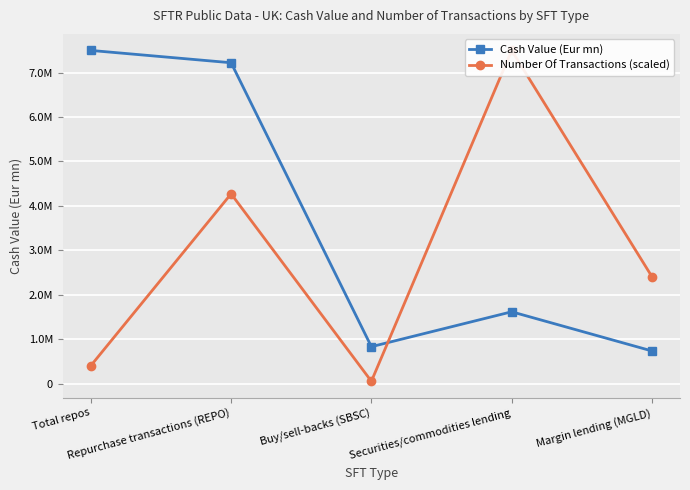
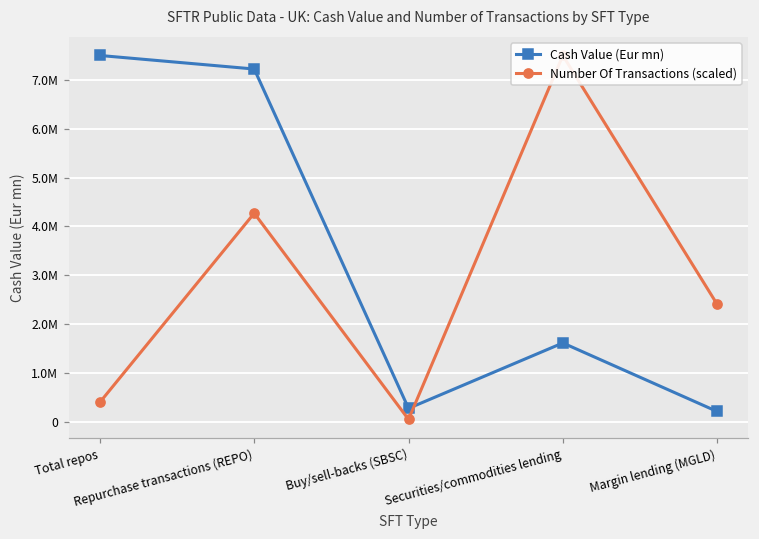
  {
    "Cash Value (Eur mn)": {
      "Total repos": 7500000,
      "Repurchase transactions (REPO)": 7200000,
-     "Buy/sell-backs (SBSC)": 800000,
+     "Buy/sell-backs (SBSC)": 300000,
      "Securities/commodities lending": 1600000,
-     "Margin lending (MGLD)": 700000
+     "Margin lending (MGLD)": 200000
    },
    "Number Of Transactions (scaled)": {
      "Total repos": 400000,
      "Repurchase transactions (REPO)": 4300000,
      "Buy/sell-backs (SBSC)": 100000,
      "Margin lending (MGLD)": 2400000
    }
  }
